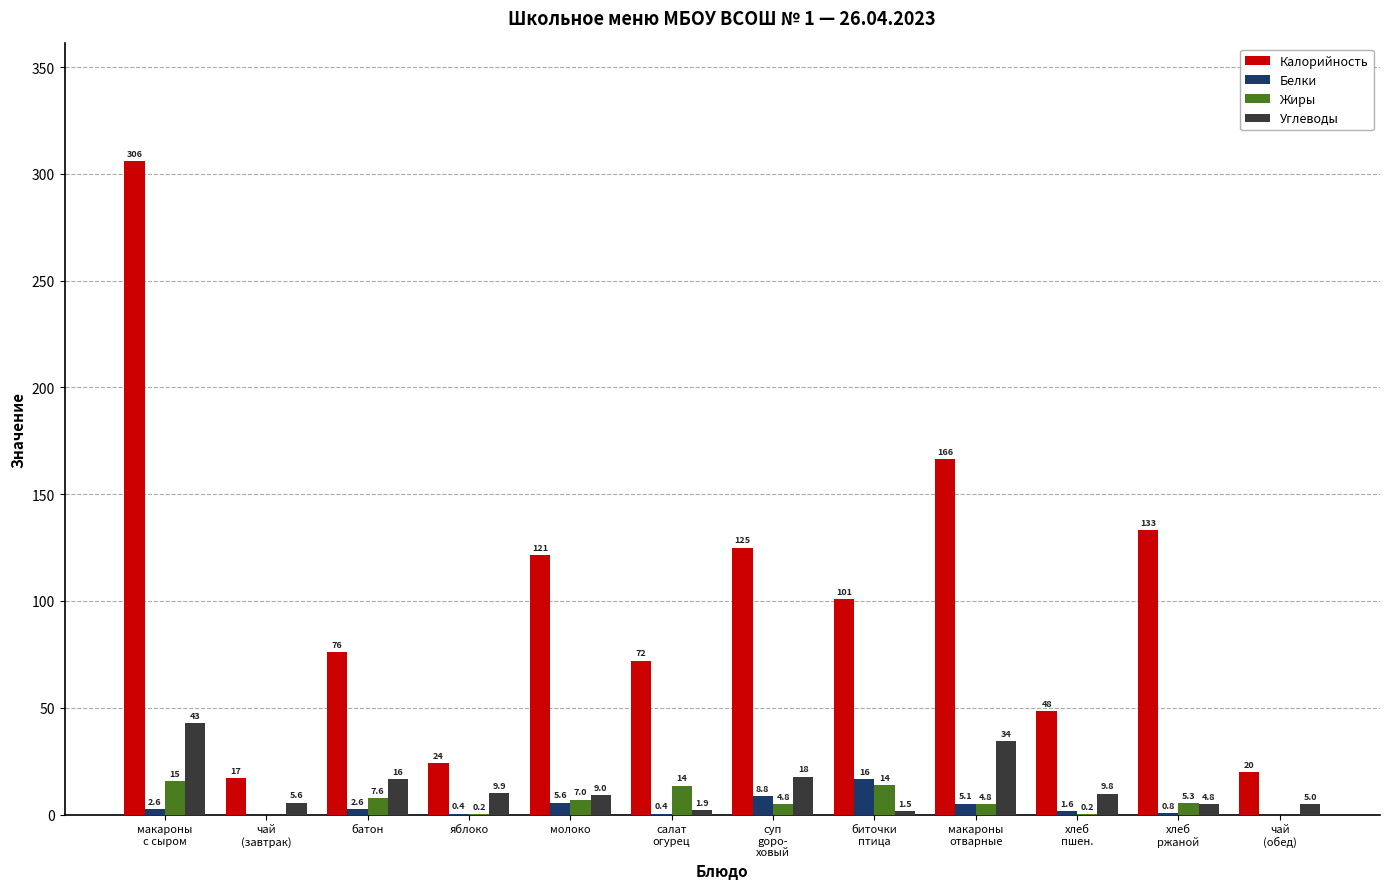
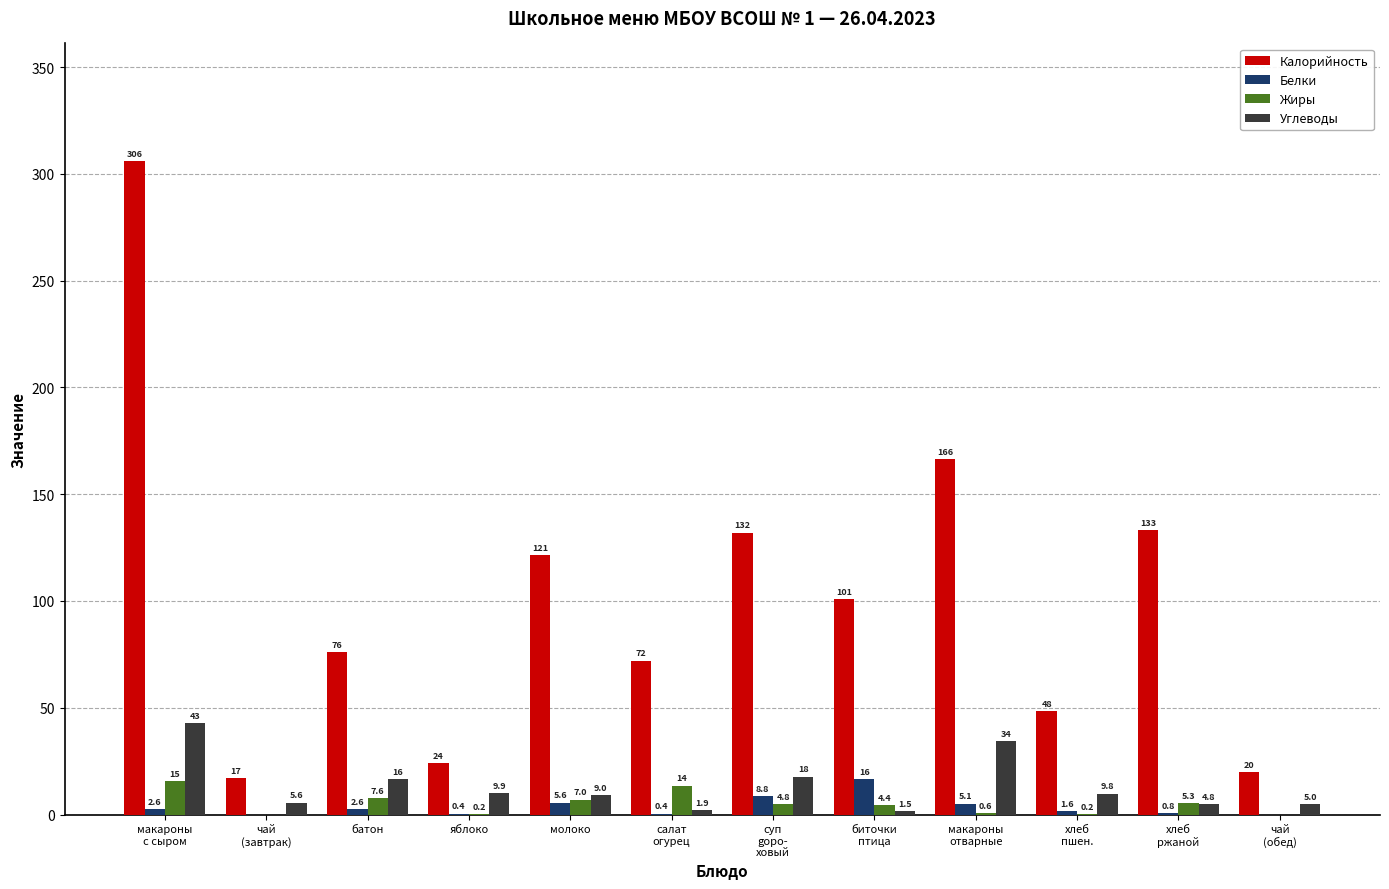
  {
    "Калорийность": {
      "макароны с сыром": 306,
      "чай (завтрак)": 17,
      "батон": 76,
      "яблоко": 24,
      "молоко": 121,
      "салат огурец": 72,
-     "суп gоро- ховый": 125,
+     "суп gоро- ховый": 132,
      "биточки птица": 101,
      "макароны отварные": 166,
      "хлеб пшен.": 48,
      "хлеб ржаной": 133,
      "чай (обед)": 20
    },
    "Жиры": {
      "макароны с сыром": 15,
      "батон": 7.6,
      "яблоко": 0.2,
      "молоко": 7.0,
      "салат огурец": 14,
      "суп gоро- ховый": 4.8,
-     "биточки птица": 14,
-     "макароны отварные": 4.8,
+     "биточки птица": 4.4,
+     "макароны отварные": 0.6,
      "хлеб пшен.": 0.2,
      "хлеб ржаной": 5.3
    }
  }
